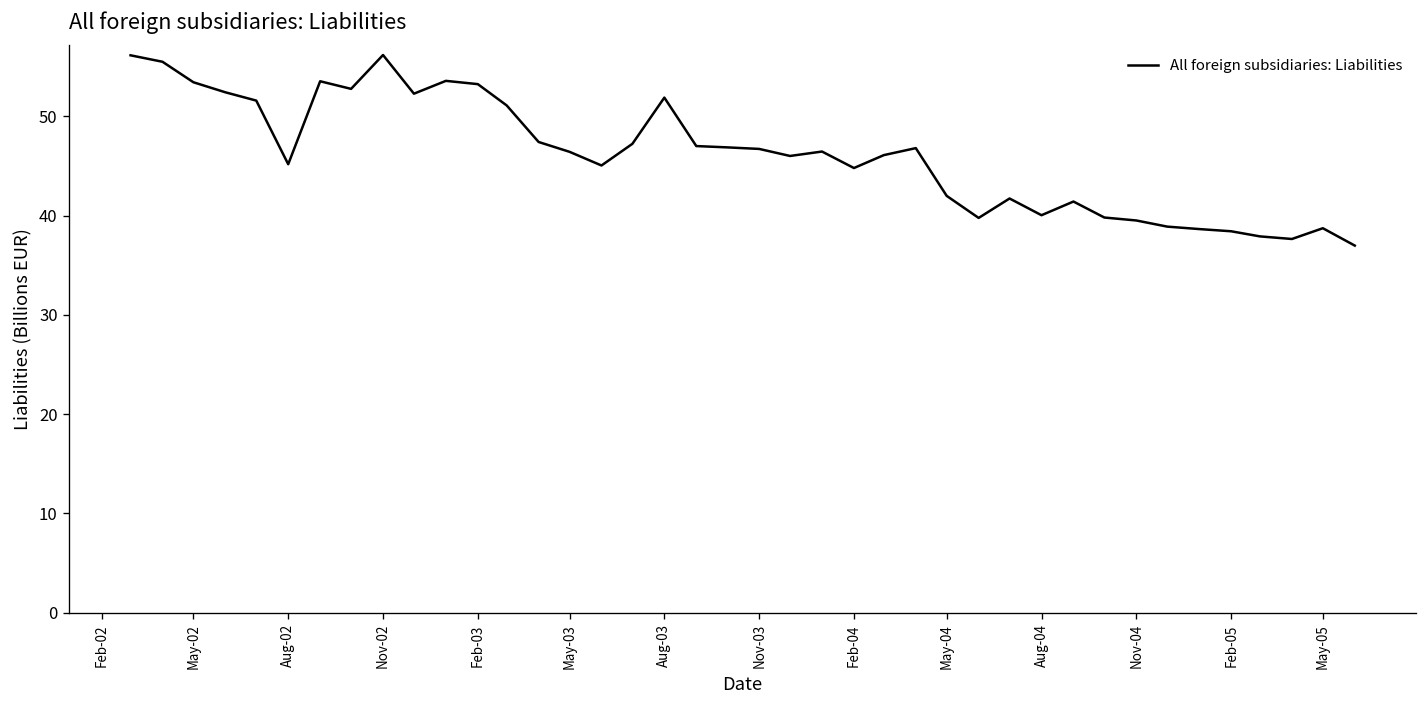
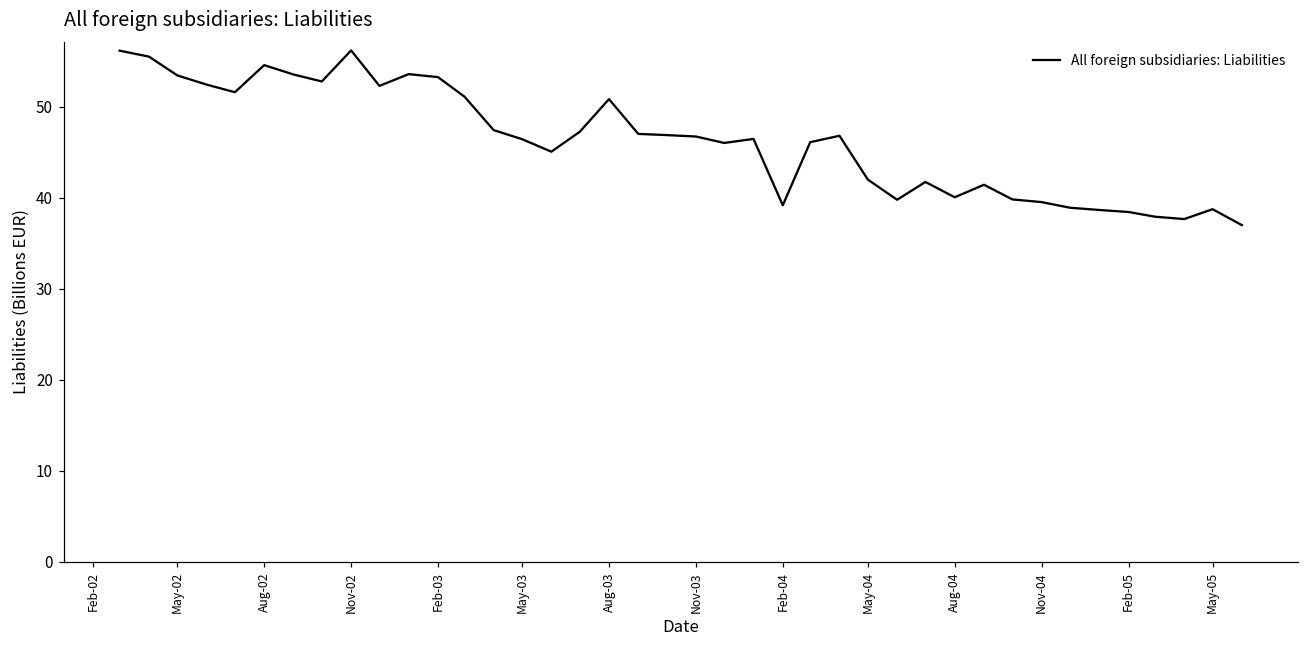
  {
    "May-02": 53,
-   "Aug-02": 45,
+   "Aug-02": 55,
    "Nov-02": 56,
    "Feb-03": 53,
    "May-03": 46,
-   "Aug-03": 52,
+   "Aug-03": 51,
    "Nov-03": 47,
-   "Feb-04": 45,
+   "Feb-04": 39,
    "May-04": 42,
    "Aug-04": 40,
    "Nov-04": 40,
    "Feb-05": 38,
    "May-05": 39
  }
